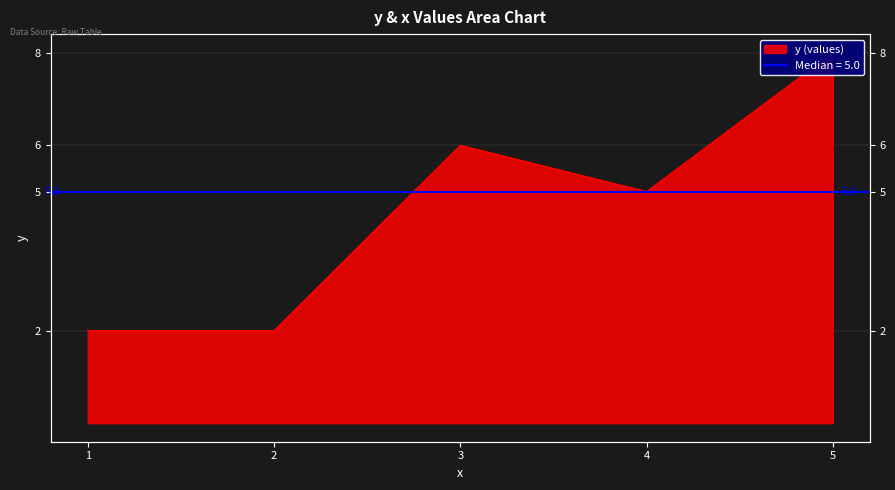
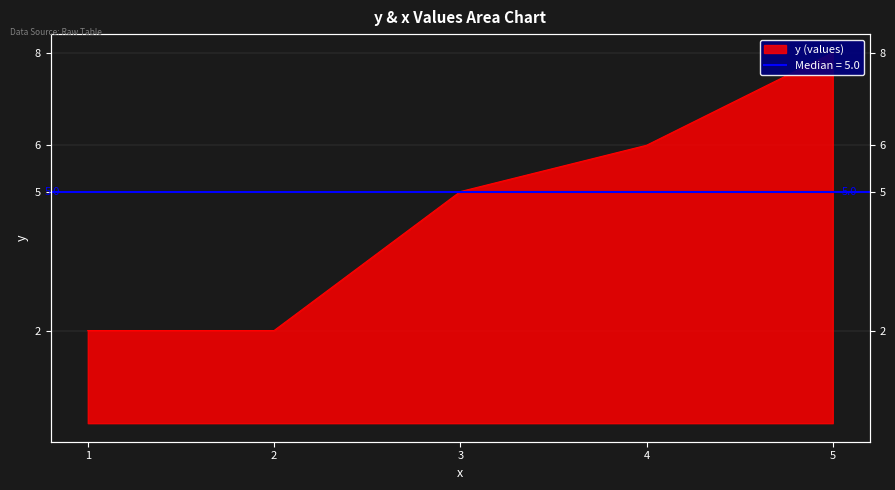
  {
    "1": 2,
    "2": 2,
-   "3": 6,
-   "4": 5
+   "3": 5,
+   "4": 6
  }
